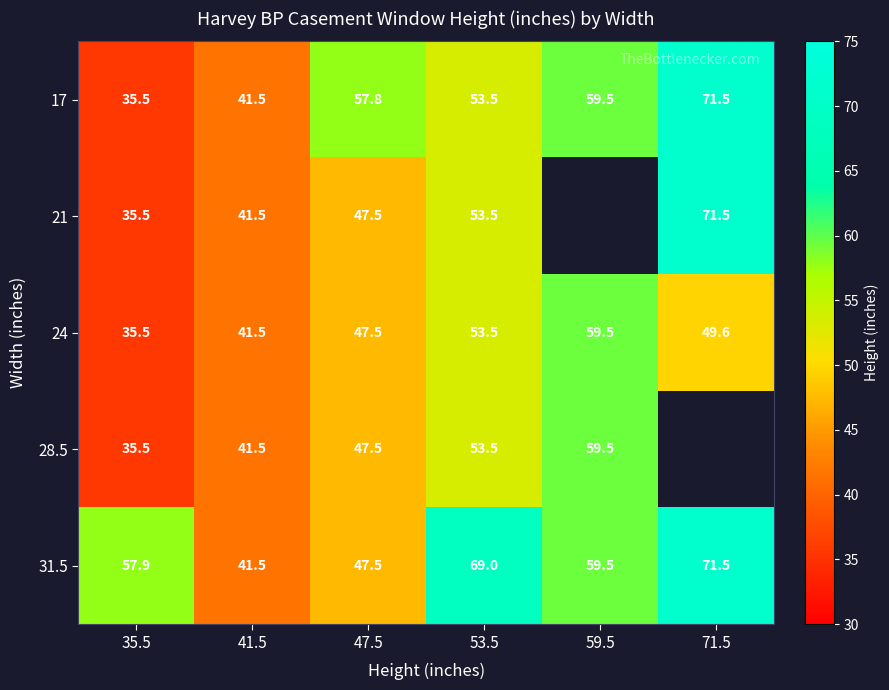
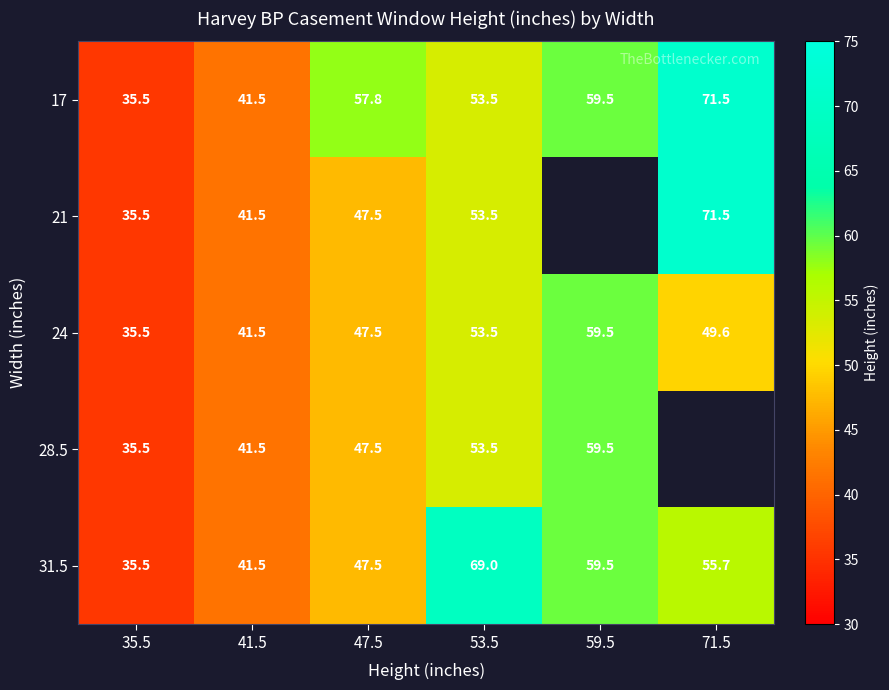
  {
    "17": {
      "35.5": 35.5,
      "41.5": 41.5,
      "47.5": 57.8,
      "53.5": 53.5,
      "59.5": 59.5
    },
    "21": {
      "35.5": 35.5,
      "41.5": 41.5,
      "47.5": 47.5,
      "53.5": 53.5,
      "71.5": 71.5
    },
    "24": {
      "35.5": 35.5,
      "41.5": 41.5,
      "47.5": 47.5,
      "53.5": 53.5,
      "59.5": 59.5,
      "71.5": 49.6
    },
    "28.5": {
      "35.5": 35.5,
      "41.5": 41.5,
      "47.5": 47.5,
      "53.5": 53.5,
      "59.5": 59.5
    },
    "31.5": {
-     "35.5": 57.9,
+     "35.5": 35.5,
      "41.5": 41.5,
      "47.5": 47.5,
      "53.5": 69.0,
      "59.5": 59.5,
-     "71.5": 71.5
+     "71.5": 55.7
    }
  }
